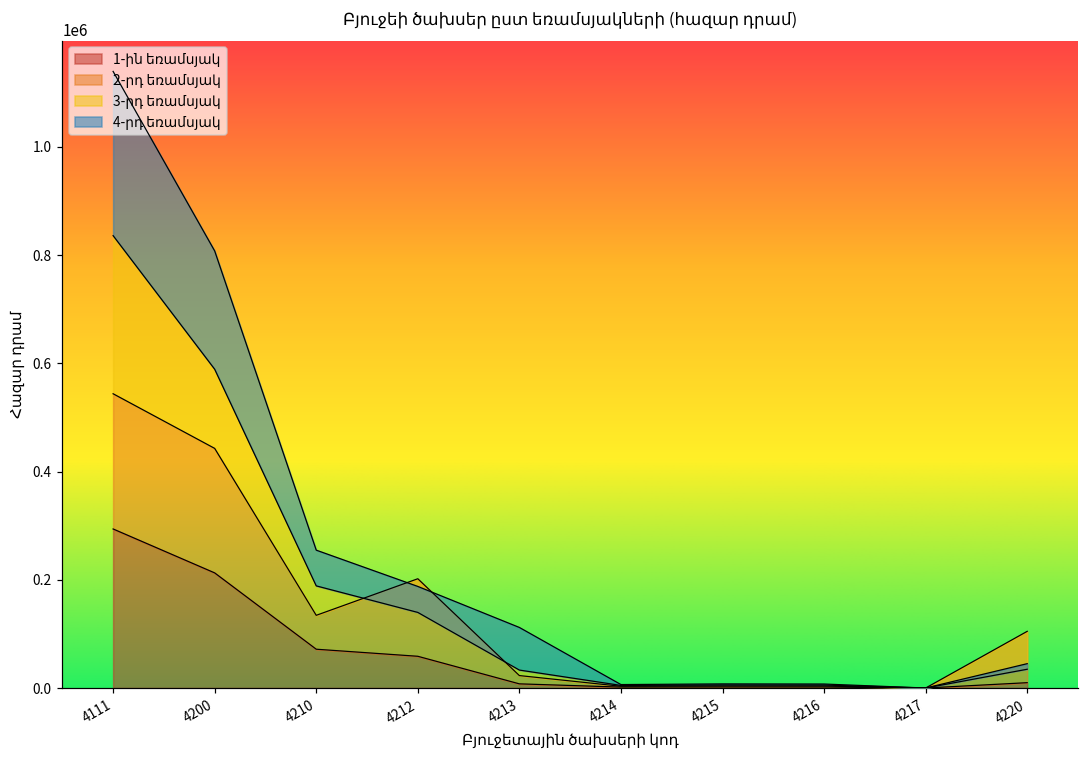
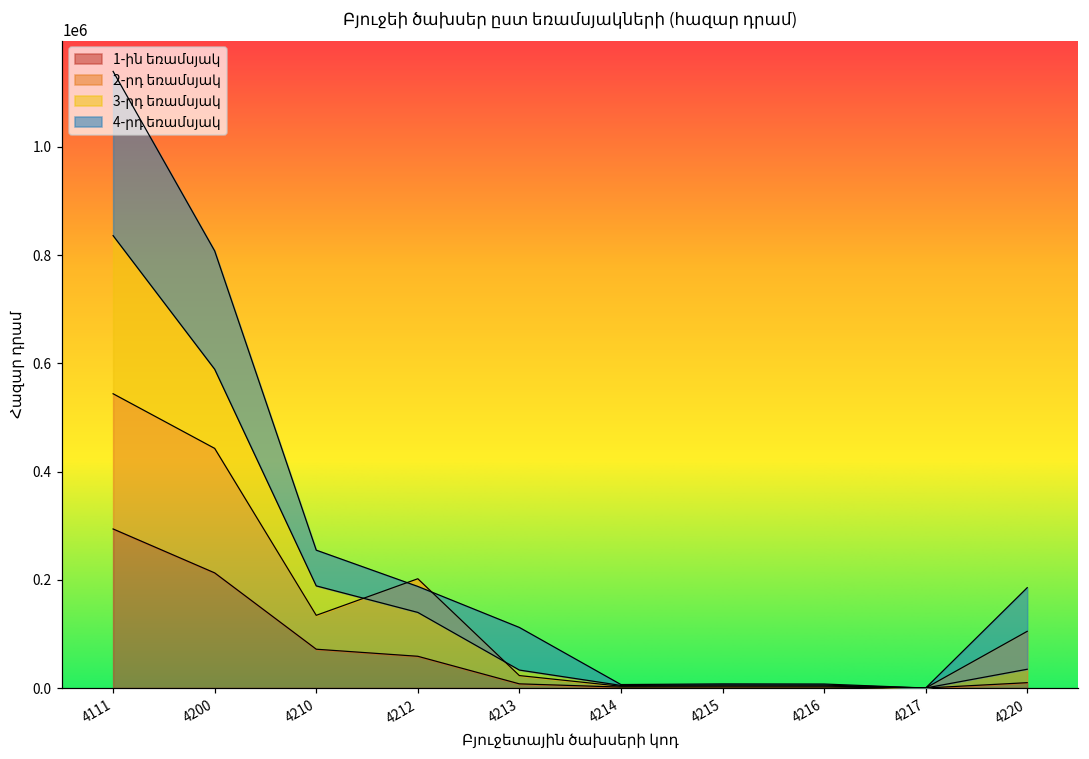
  {
    "1-ին եռամսյակ": {
      "4111": 290000,
      "4200": 210000,
      "4210": 70000,
      "4212": 60000,
      "4213": 10000,
      "4220": 10000
    },
    "2-րդ եռամսյակ": {
      "4111": 540000,
      "4200": 440000,
      "4210": 130000,
      "4213": 20000
    },
    "4-րդ եռամսյակ": {
      "4200": 810000,
      "4210": 250000,
      "4212": 190000,
      "4213": 110000,
-     "4220": 50000
+     "4220": 190000
    }
  }
